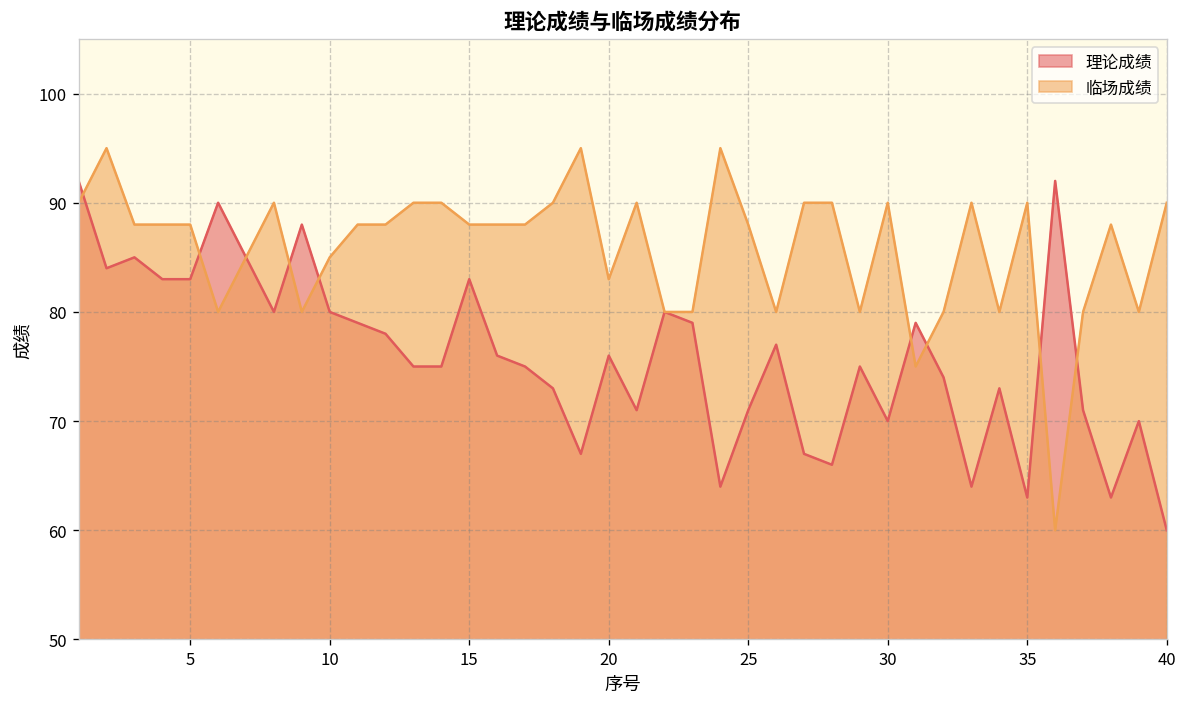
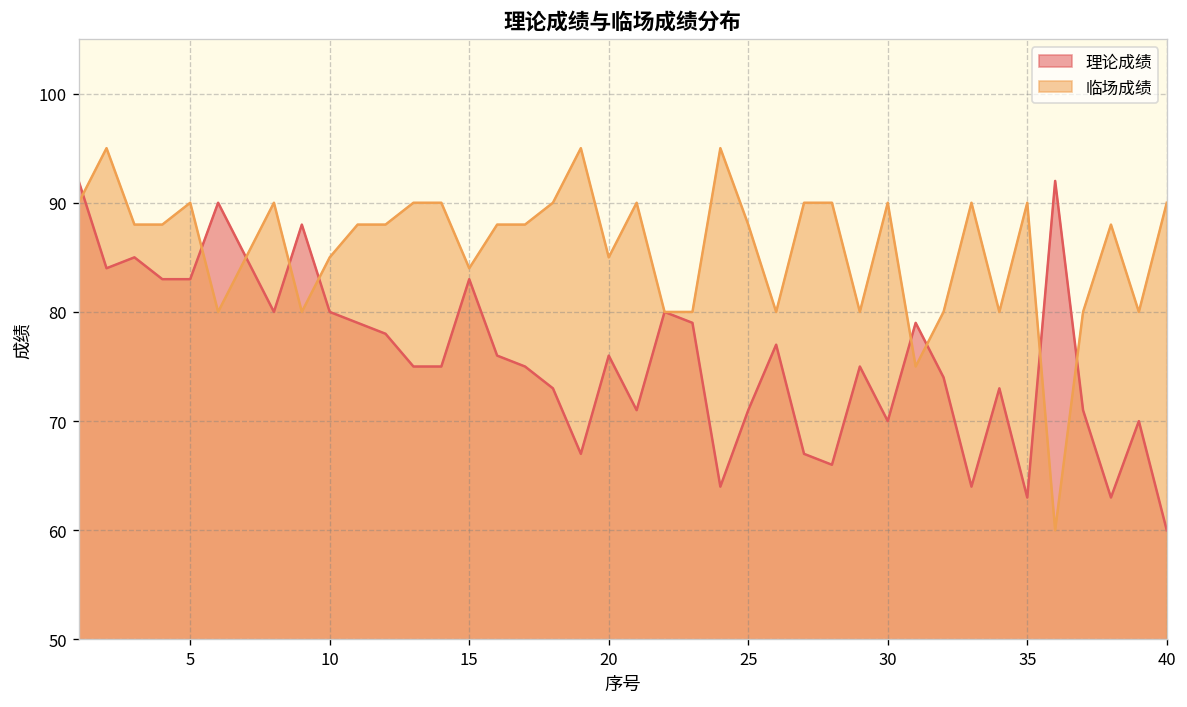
  {
    "理论成绩": {
      "5": 83,
      "10": 80,
      "15": 83,
      "20": 76,
      "25": 71,
      "30": 70,
      "35": 63,
      "40": 60
    },
    "临场成绩": {
-     "5": 88,
+     "5": 90,
      "10": 85,
-     "15": 88,
-     "20": 83,
+     "15": 84,
+     "20": 85,
      "25": 88,
      "30": 90,
      "35": 90,
      "40": 90
    }
  }
